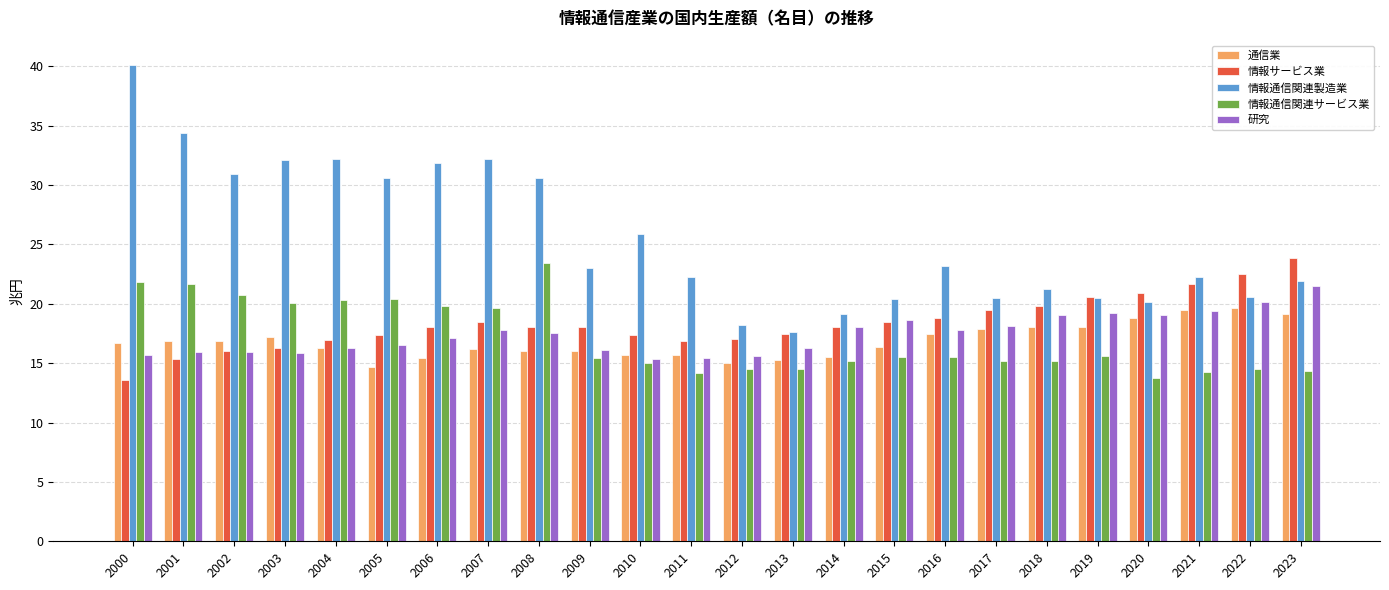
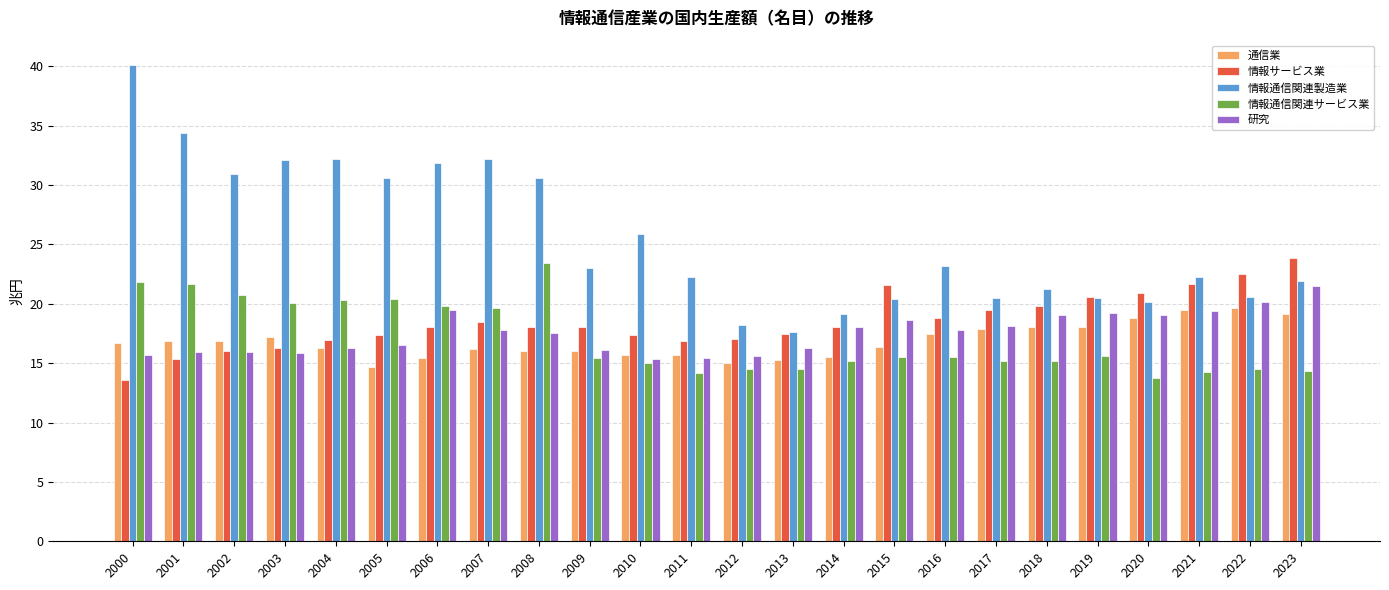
  {
    "通信業": {
      "2000": 16.7,
      "2001": 16.9,
      "2002": 16.9,
      "2003": 17.2,
      "2004": 16.3,
      "2005": 14.7,
      "2006": 15.4,
      "2007": 16.2,
      "2008": 16.0,
      "2009": 16.1,
      "2010": 15.7,
      "2011": 15.7,
      "2012": 15.0,
      "2013": 15.3,
      "2014": 15.5,
      "2015": 16.4,
      "2016": 17.5,
      "2017": 17.8,
      "2018": 18.1,
      "2019": 18.0,
      "2020": 18.8,
      "2021": 19.4,
      "2022": 19.7,
      "2023": 19.1
    },
    "情報サービス業": {
      "2000": 13.6,
      "2001": 15.3,
      "2002": 16.0,
      "2003": 16.3,
      "2004": 16.9,
      "2005": 17.4,
      "2006": 18.1,
      "2007": 18.5,
      "2008": 18.1,
      "2009": 18.1,
      "2010": 17.4,
      "2011": 16.8,
      "2012": 17.0,
      "2013": 17.5,
      "2014": 18.1,
-     "2015": 18.5,
+     "2015": 21.6,
      "2016": 18.8,
      "2017": 19.4,
      "2018": 19.8,
      "2019": 20.6,
      "2020": 20.9,
      "2021": 21.7,
      "2022": 22.5,
      "2023": 23.8
    },
    "情報通信関連製造業": {
      "2000": 40.2,
      "2001": 34.4,
      "2002": 31.0,
      "2003": 32.1,
      "2004": 32.2,
      "2005": 30.6,
      "2006": 31.9,
      "2007": 32.2,
      "2008": 30.6,
      "2009": 23.0,
      "2010": 25.9,
      "2011": 22.2,
      "2012": 18.2,
      "2013": 17.7,
      "2014": 19.2,
      "2015": 20.4,
      "2016": 23.2,
      "2017": 20.5,
      "2018": 21.3,
      "2019": 20.5,
      "2020": 20.2,
      "2021": 22.3,
      "2022": 20.6,
      "2023": 21.9
    },
    "情報通信関連サービス業": {
      "2000": 21.8,
      "2001": 21.7,
      "2002": 20.7,
      "2003": 20.1,
      "2004": 20.3,
      "2005": 20.4,
      "2006": 19.9,
      "2007": 19.6,
      "2008": 23.4,
      "2009": 15.4,
      "2010": 15.0,
      "2011": 14.1,
      "2012": 14.5,
      "2013": 14.5,
      "2014": 15.2,
      "2015": 15.5,
      "2016": 15.5,
      "2017": 15.2,
      "2018": 15.2,
      "2019": 15.6,
      "2020": 13.8,
      "2021": 14.3,
      "2022": 14.5,
      "2023": 14.4
    },
    "研究": {
      "2000": 15.7,
      "2001": 15.9,
      "2002": 16.0,
      "2003": 15.9,
      "2004": 16.3,
      "2005": 16.6,
-     "2006": 17.1,
+     "2006": 19.5,
      "2007": 17.8,
      "2008": 17.6,
      "2009": 16.1,
      "2010": 15.3,
      "2011": 15.4,
      "2012": 15.6,
      "2013": 16.3,
      "2014": 18.0,
      "2015": 18.7,
      "2016": 17.8,
      "2017": 18.1,
      "2018": 19.1,
      "2019": 19.2,
      "2020": 19.0,
      "2021": 19.4,
      "2022": 20.2,
      "2023": 21.5
    }
  }
